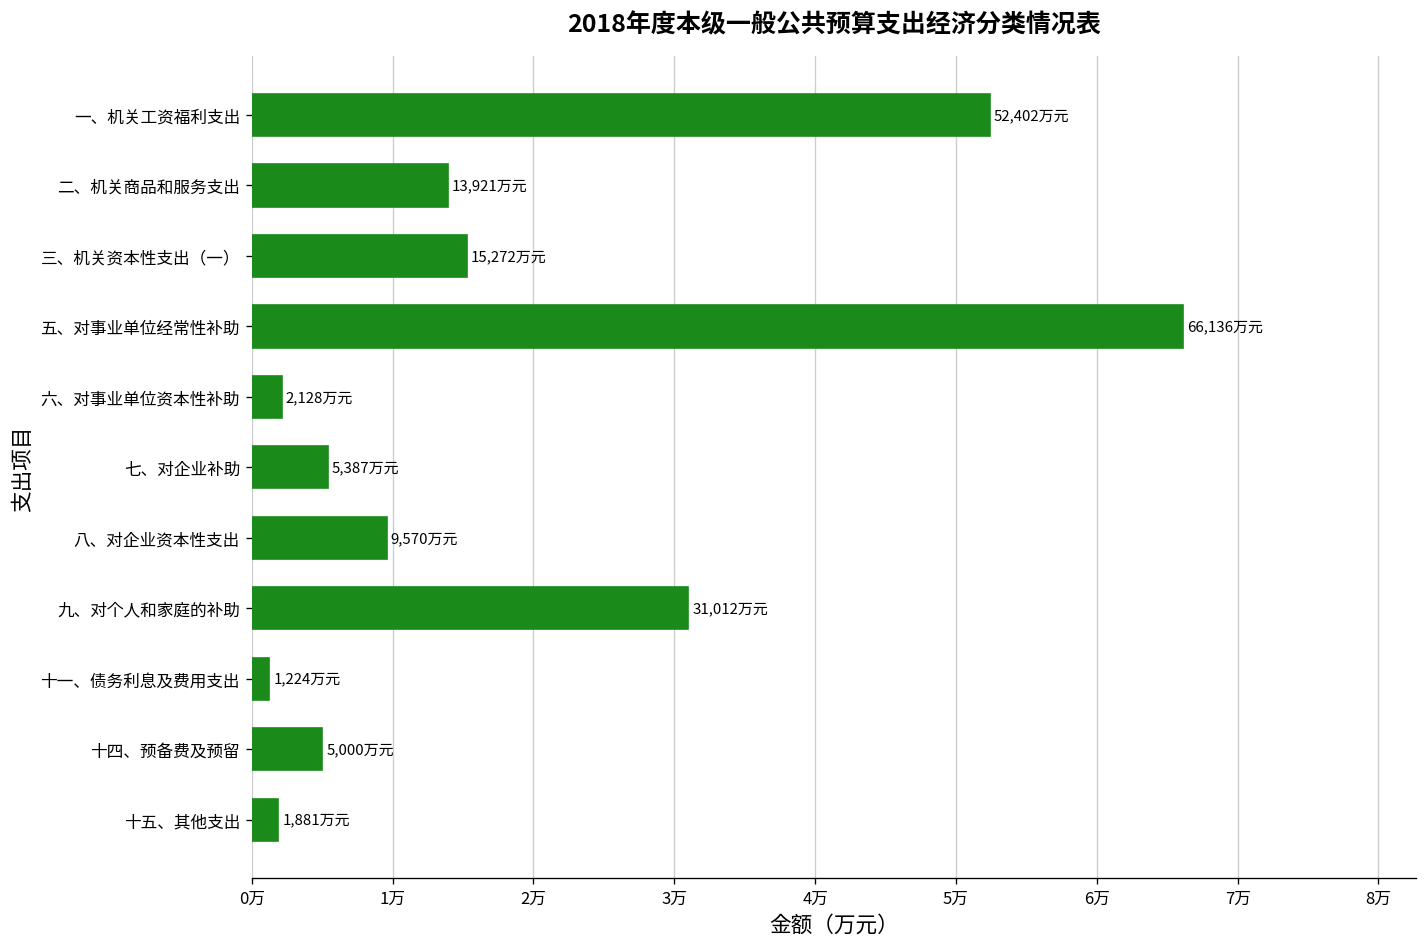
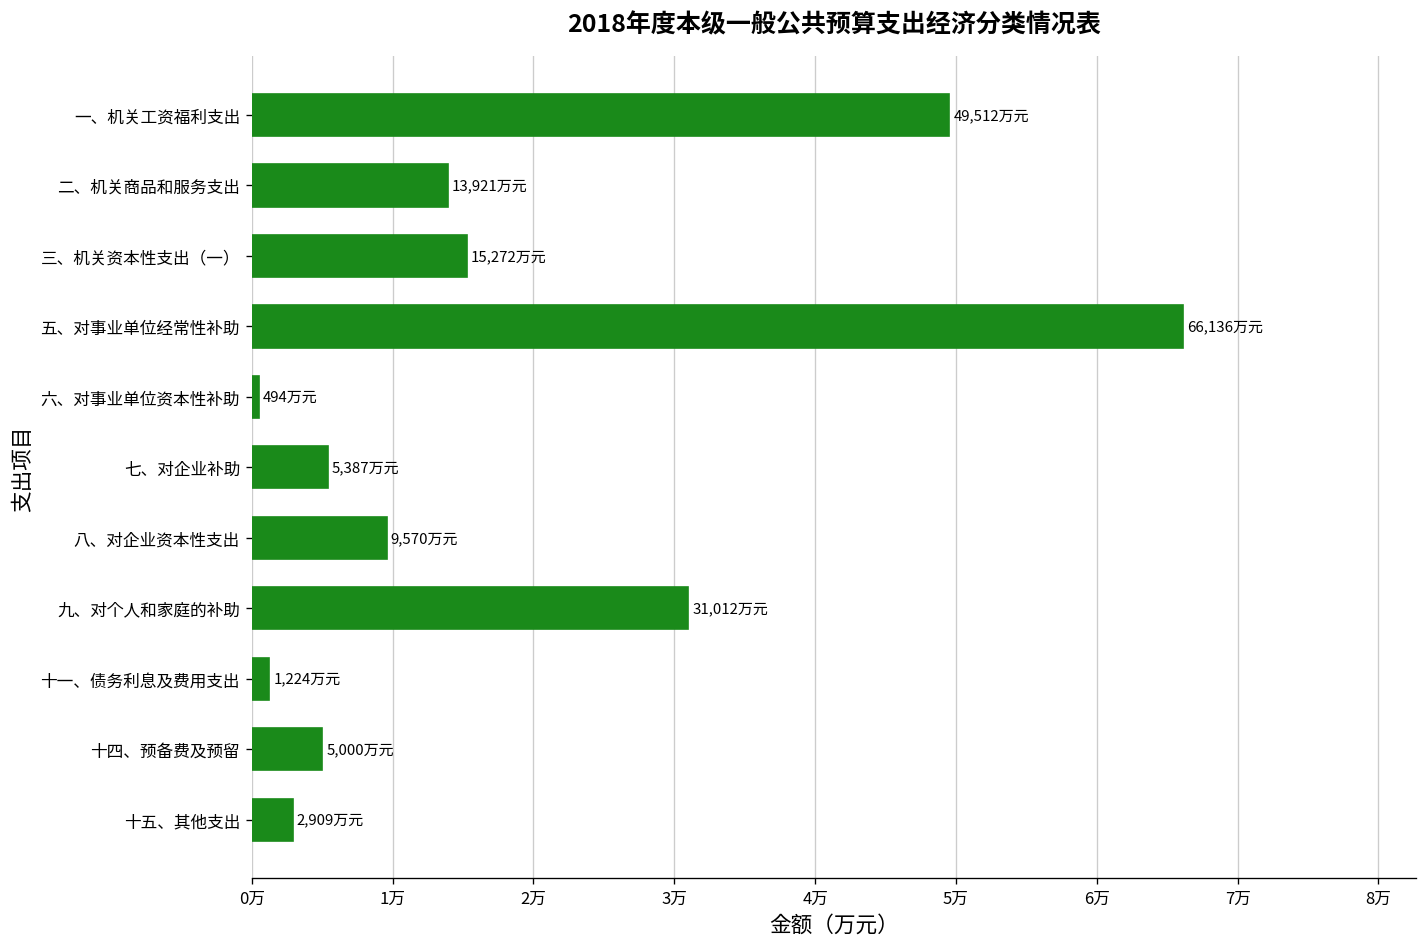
  {
-   "一、机关工资福利支出": "52,402",
+   "一、机关工资福利支出": "49,512",
    "二、机关商品和服务支出": "13,921",
    "三、机关资本性支出（一）": "15,272",
    "五、对事业单位经常性补助": "66,136",
-   "六、对事业单位资本性补助": "2,128",
+   "六、对事业单位资本性补助": "494",
    "七、对企业补助": "5,387",
    "八、对企业资本性支出": "9,570",
    "九、对个人和家庭的补助": "31,012",
    "十一、债务利息及费用支出": "1,224",
    "十四、预备费及预留": "5,000",
-   "十五、其他支出": "1,881"
+   "十五、其他支出": "2,909"
  }
